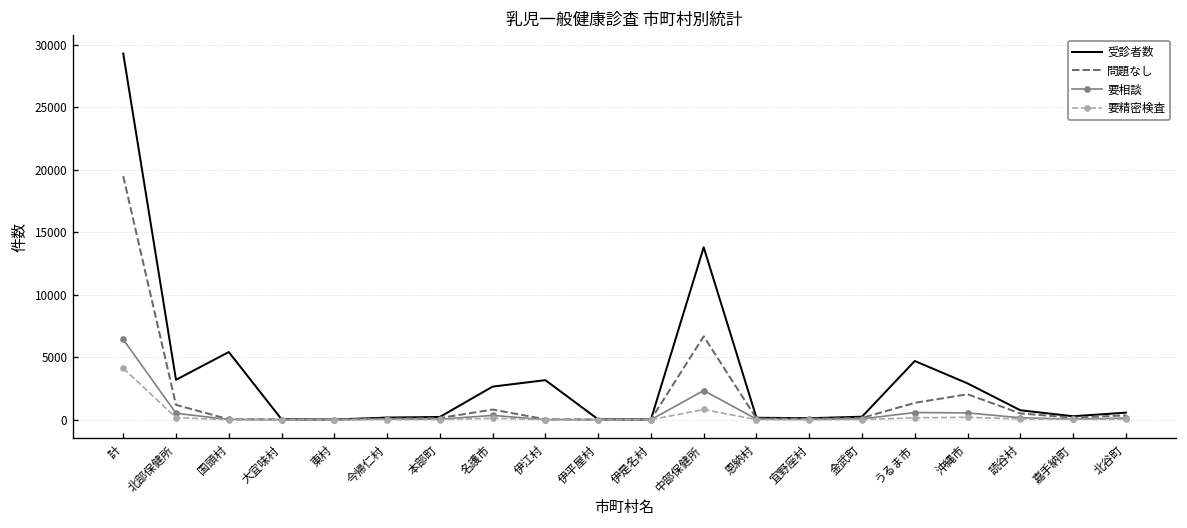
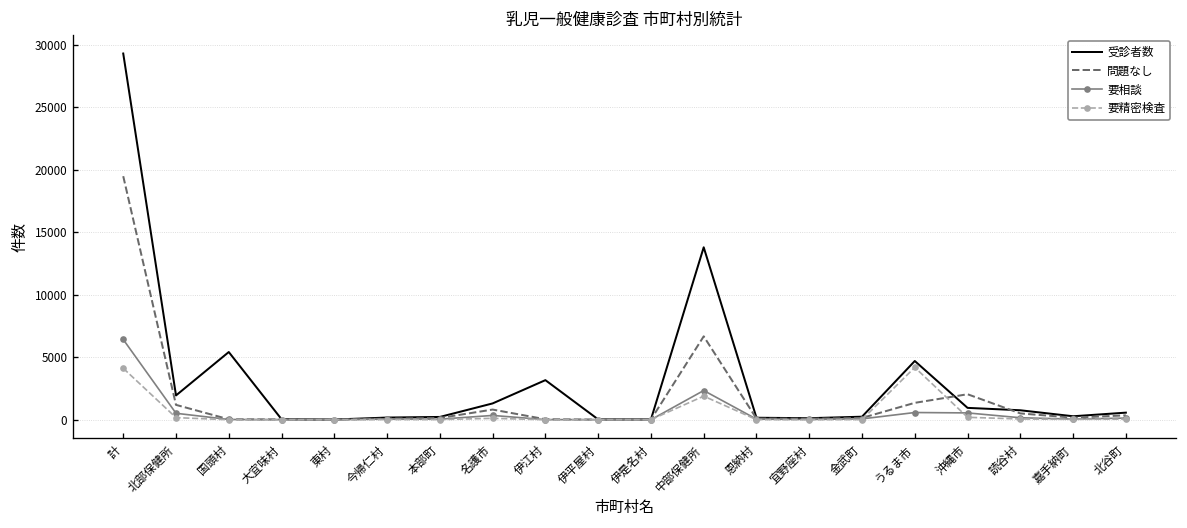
  {
    "受診者数": {
      "計": 29300,
-     "北部保健所": 3200,
+     "北部保健所": 1900,
      "国頭村": 5400,
-     "名護市": 2700,
+     "名護市": 1300,
      "伊江村": 3200,
      "中部保健所": 13800,
      "うるま市": 4700,
-     "沖縄市": 2900,
+     "沖縄市": 1000,
      "読谷村": 800
    },
    "要精密検査": {
      "計": 4100,
      "北部保健所": 200,
-     "中部保健所": 800,
-     "うるま市": 200,
+     "中部保健所": 1900,
+     "うるま市": 4200,
      "沖縄市": 200
    }
  }
